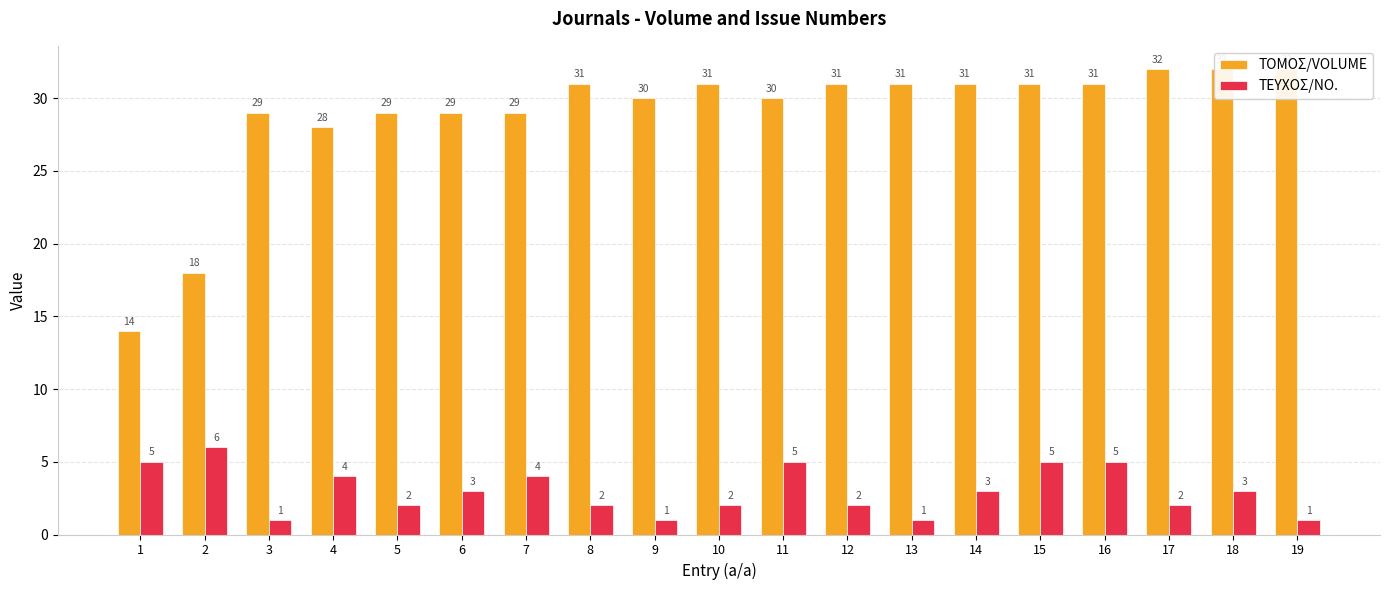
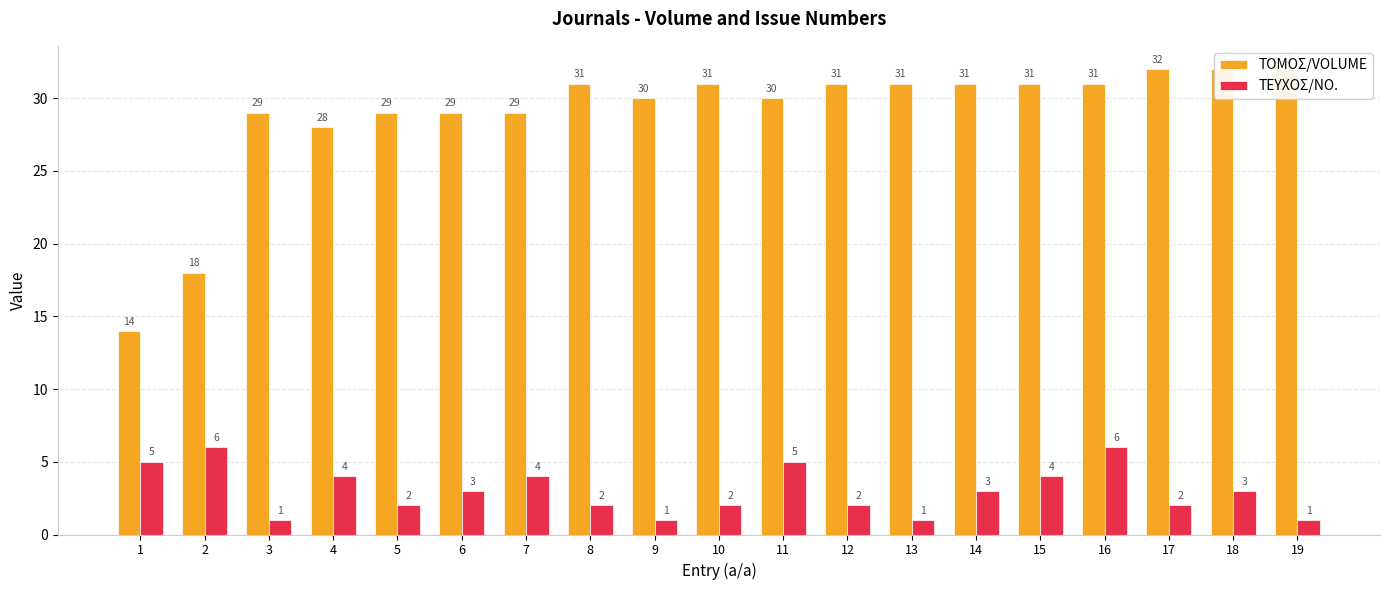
  {
    "ΤΟΜΟΣ/VOLUME": {
      "1": 14,
      "2": 18,
      "3": 29,
      "4": 28,
      "5": 29,
      "6": 29,
      "7": 29,
      "8": 31,
      "9": 30,
      "10": 31,
      "11": 30,
      "12": 31,
      "13": 31,
      "14": 31,
      "15": 31,
      "16": 31,
      "17": 32
    },
    "ΤΕΥΧΟΣ/ΝΟ.": {
      "1": 5,
      "2": 6,
      "3": 1,
      "4": 4,
      "5": 2,
      "6": 3,
      "7": 4,
      "8": 2,
      "9": 1,
      "10": 2,
      "11": 5,
      "12": 2,
      "13": 1,
      "14": 3,
-     "15": 5,
-     "16": 5,
+     "15": 4,
+     "16": 6,
      "17": 2,
      "18": 3,
      "19": 1
    }
  }
